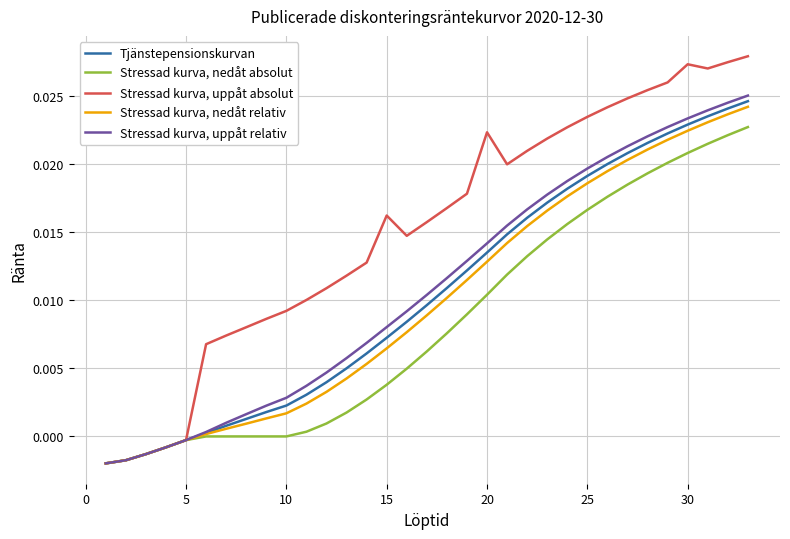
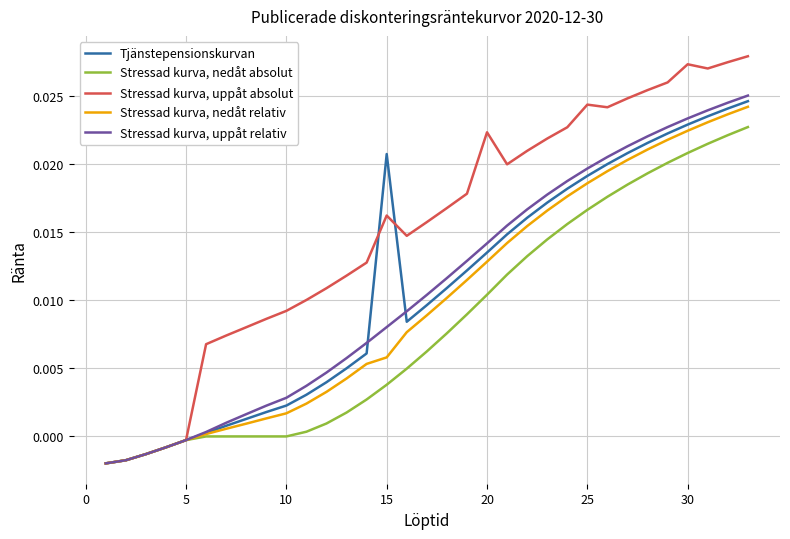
  {
    "Tjänstepensionskurvan": {
      "10": 0.0023,
-     "15": 0.0073,
+     "15": 0.0208,
      "20": 0.0135,
      "25": 0.0192,
      "30": 0.0229
    },
    "Stressad kurva, nedåt absolut": {
      "10": 0.0000,
      "15": 0.0038,
      "20": 0.0104,
      "25": 0.0167,
      "30": 0.0208
    },
    "Stressad kurva, uppåt absolut": {
      "10": 0.0092,
      "15": 0.0162,
      "20": 0.0224,
-     "25": 0.0235,
+     "25": 0.0244,
      "30": 0.0274
    },
    "Stressad kurva, nedåt relativ": {
      "10": 0.0017,
-     "15": 0.0065,
+     "15": 0.0058,
      "20": 0.0128,
      "25": 0.0186,
      "30": 0.0225
    },
    "Stressad kurva, uppåt relativ": {
      "10": 0.0028,
      "15": 0.0080,
      "20": 0.0142,
      "25": 0.0197,
      "30": 0.0234
    }
  }
